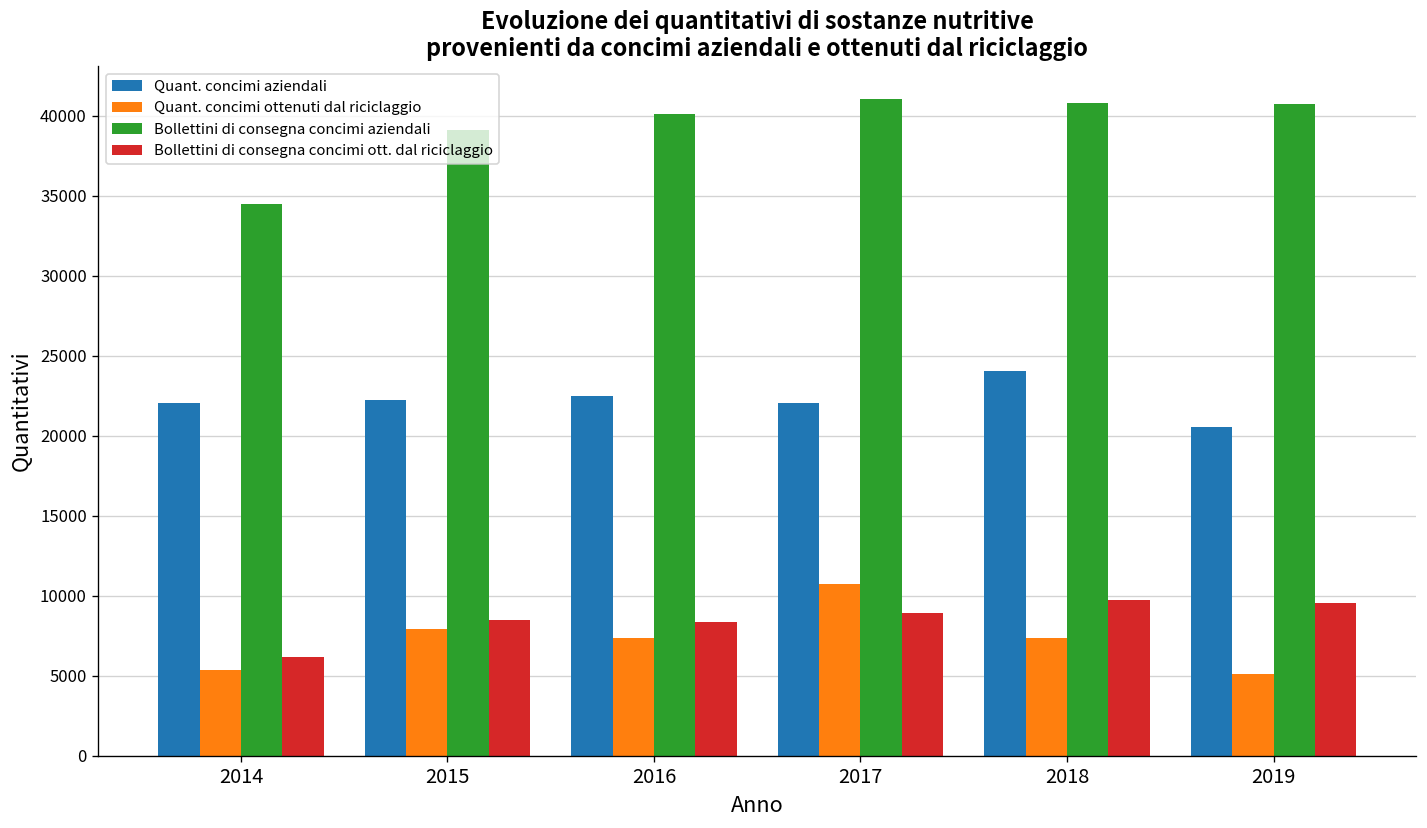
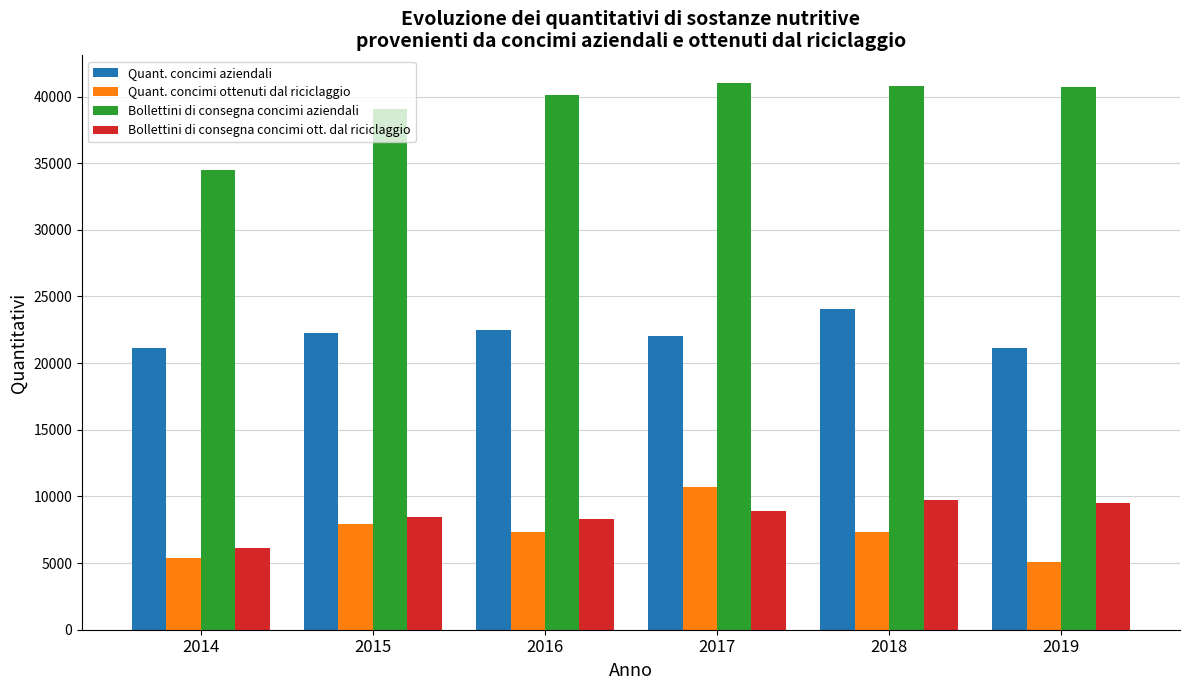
  {
    "Quant. concimi aziendali": {
-     "2014": 22000,
+     "2014": 21200,
      "2015": 22300,
      "2016": 22500,
      "2017": 22000,
      "2018": 24000,
-     "2019": 20500
+     "2019": 21100
    },
    "Quant. concimi ottenuti dal riciclaggio": {
      "2014": 5300,
      "2015": 7900,
      "2016": 7300,
      "2017": 10700,
      "2018": 7300,
      "2019": 5100
    },
    "Bollettini di consegna concimi aziendali": {
      "2014": 34500,
      "2016": 40100,
      "2017": 41000,
      "2018": 40800,
      "2019": 40700
    },
    "Bollettini di consegna concimi ott. dal riciclaggio": {
      "2014": 6100,
      "2015": 8500,
      "2016": 8300,
      "2017": 8900,
      "2018": 9700,
      "2019": 9500
    }
  }
